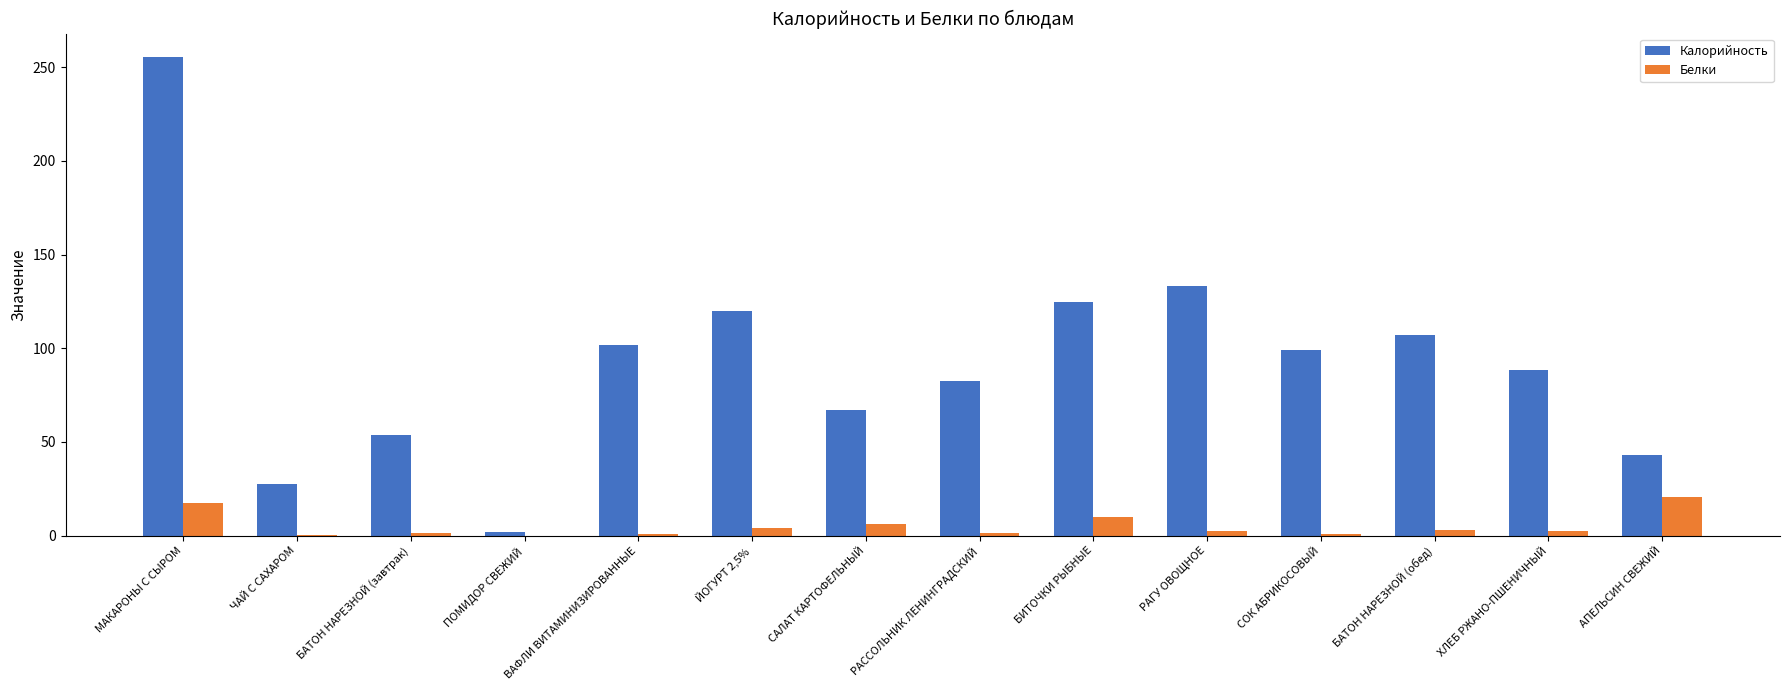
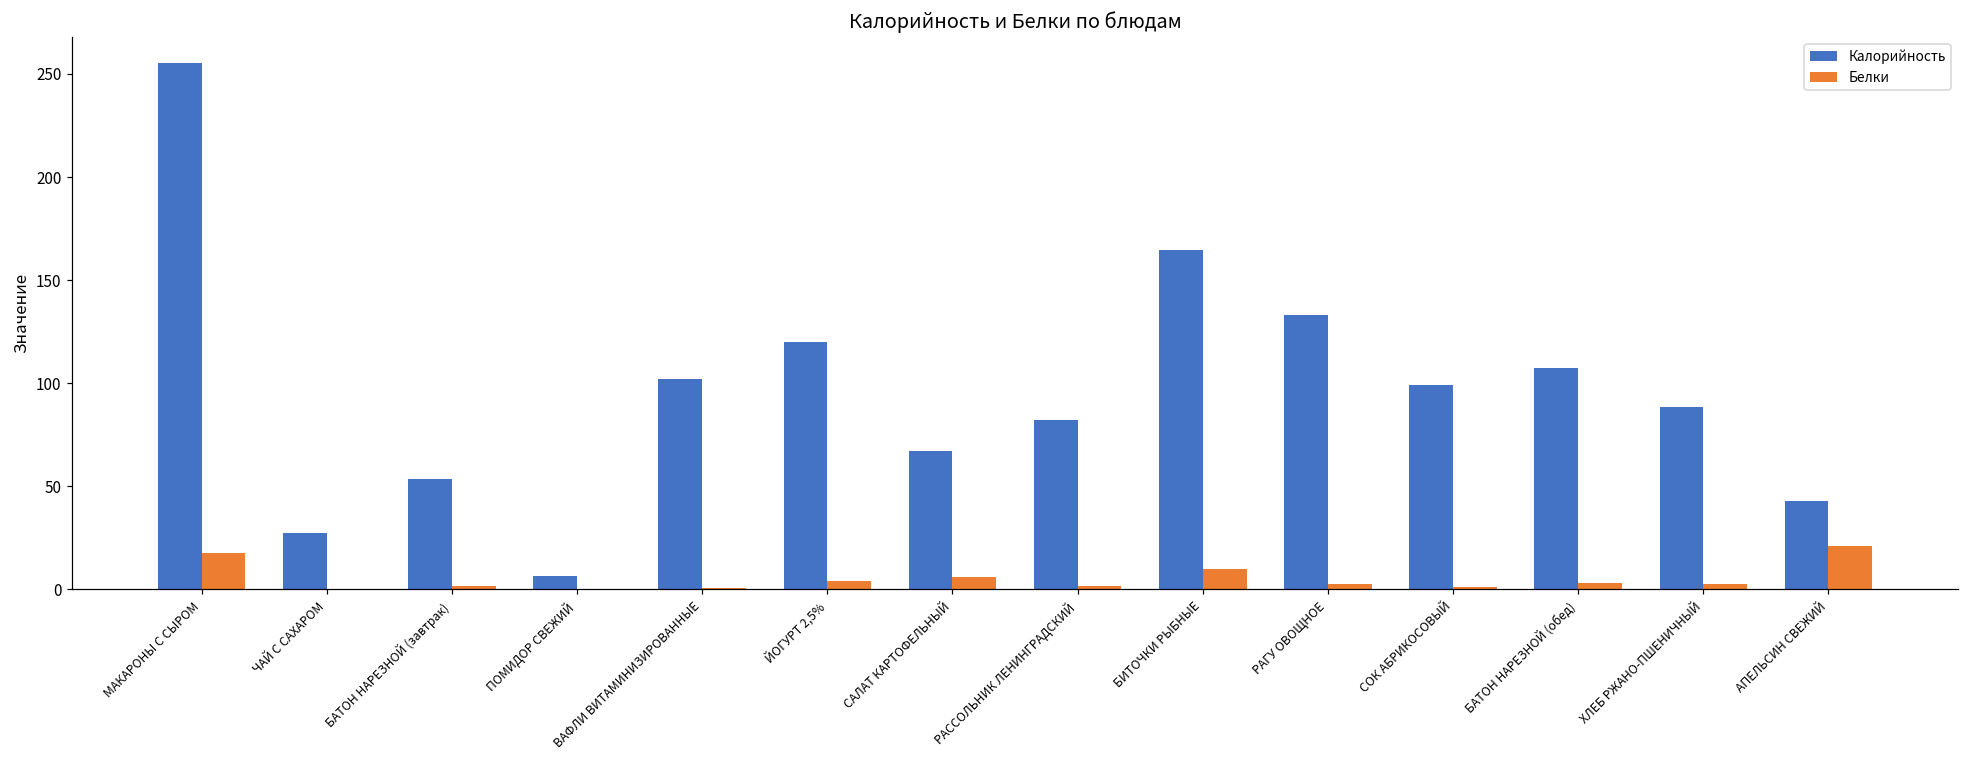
  {
    "Калорийность": {
      "МАКАРОНЫ С СЫРОМ": 255,
      "ЧАЙ С САХАРОМ": 27,
      "БАТОН НАРЕЗНОЙ (завтрак)": 54,
-     "ПОМИДОР СВЕЖИЙ": 2,
+     "ПОМИДОР СВЕЖИЙ": 7,
      "ВАФЛИ ВИТАМИНИЗИРОВАННЫЕ": 102,
      "ЙОГУРТ 2,5%": 120,
      "САЛАТ КАРТОФЕЛЬНЫЙ": 67,
      "РАССОЛЬНИК ЛЕНИНГРАДСКИЙ": 82,
-     "БИТОЧКИ РЫБНЫЕ": 125,
+     "БИТОЧКИ РЫБНЫЕ": 164,
      "РАГУ ОВОЩНОЕ": 133,
      "СОК АБРИКОСОВЫЙ": 99,
      "БАТОН НАРЕЗНОЙ (обед)": 107,
      "ХЛЕБ РЖАНО-ПШЕНИЧНЫЙ": 88,
      "АПЕЛЬСИН СВЕЖИЙ": 43
    },
    "Белки": {
      "МАКАРОНЫ С СЫРОМ": 18,
      "БАТОН НАРЕЗНОЙ (завтрак)": 2,
      "ПОМИДОР СВЕЖИЙ": 0,
      "ЙОГУРТ 2,5%": 4,
      "САЛАТ КАРТОФЕЛЬНЫЙ": 6,
      "РАССОЛЬНИК ЛЕНИНГРАДСКИЙ": 2,
      "БИТОЧКИ РЫБНЫЕ": 10,
      "РАГУ ОВОЩНОЕ": 3,
      "БАТОН НАРЕЗНОЙ (обед)": 3,
      "ХЛЕБ РЖАНО-ПШЕНИЧНЫЙ": 3,
      "АПЕЛЬСИН СВЕЖИЙ": 21
    }
  }
